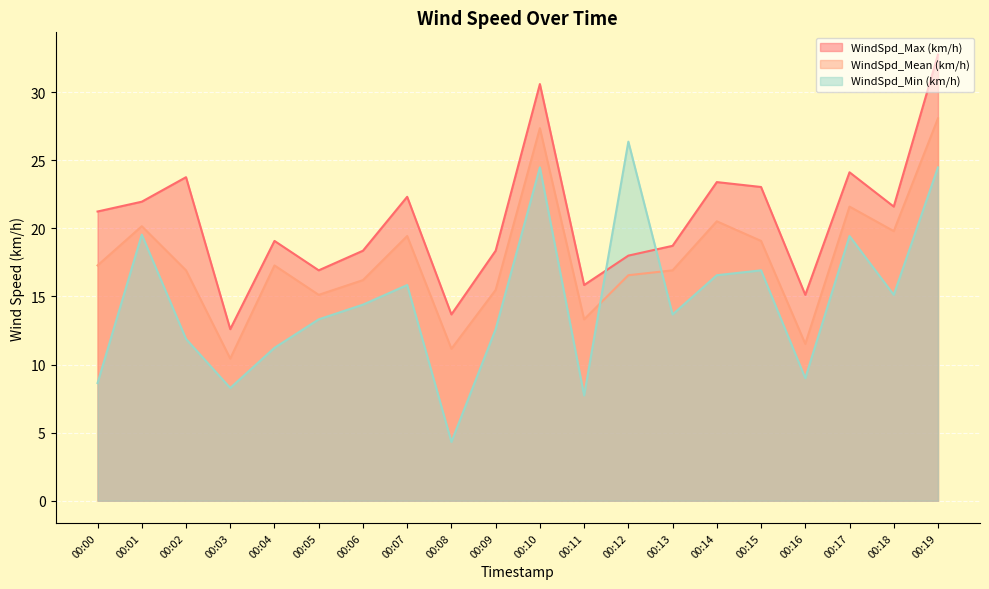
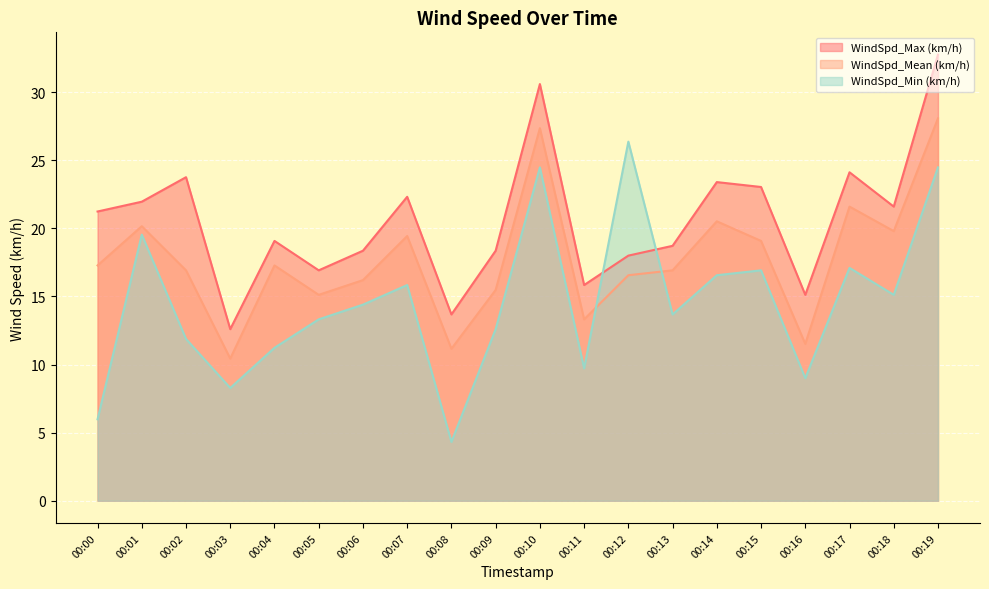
  {
    "WindSpd_Min (km/h)": {
-     "00:00": 8.6,
+     "00:00": 6.0,
      "00:01": 19.5,
      "00:02": 11.9,
      "00:03": 8.3,
      "00:04": 11.2,
      "00:05": 13.3,
      "00:06": 14.4,
      "00:07": 15.8,
      "00:08": 4.3,
      "00:09": 12.6,
      "00:10": 24.5,
-     "00:11": 7.7,
+     "00:11": 9.7,
      "00:12": 26.4,
      "00:13": 13.7,
      "00:14": 16.6,
      "00:15": 16.9,
      "00:16": 9.0,
-     "00:17": 19.4,
+     "00:17": 17.1,
      "00:18": 15.1,
      "00:19": 24.5
    }
  }
